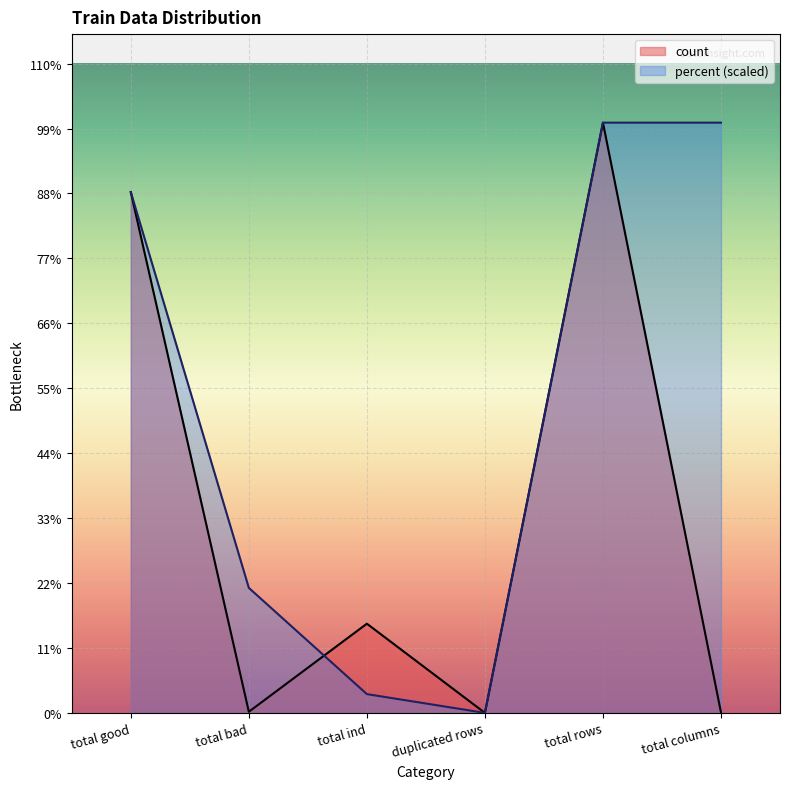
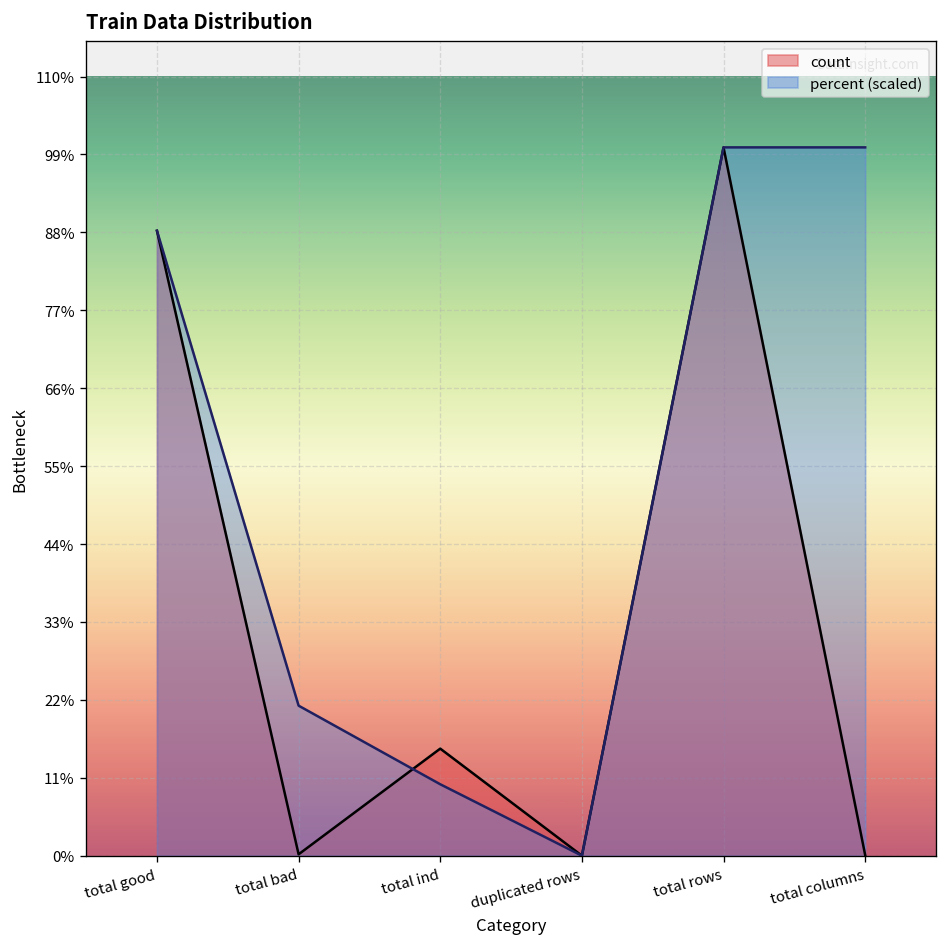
  {
    "count": {
      "total bad": "0%",
      "total ind": "15%",
      "total columns": "0%"
    },
    "percent (scaled)": {
      "total bad": "21%",
-     "total ind": "3%",
+     "total ind": "10%",
      "total columns": "100%"
    }
  }
